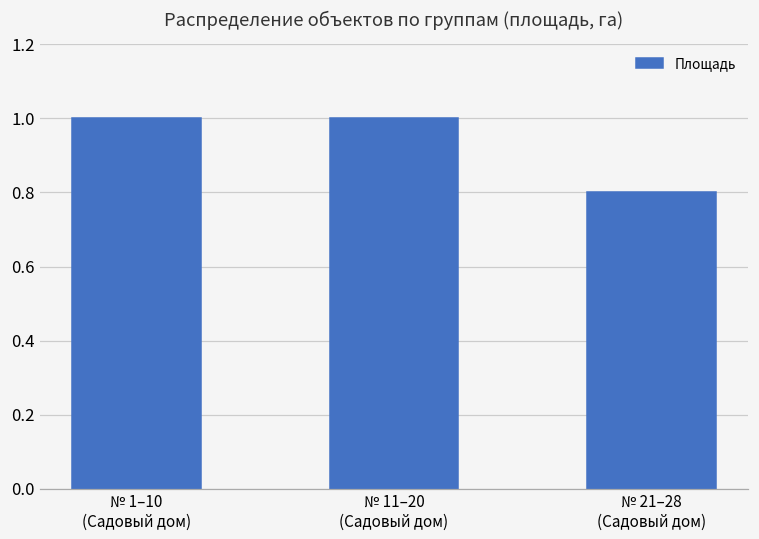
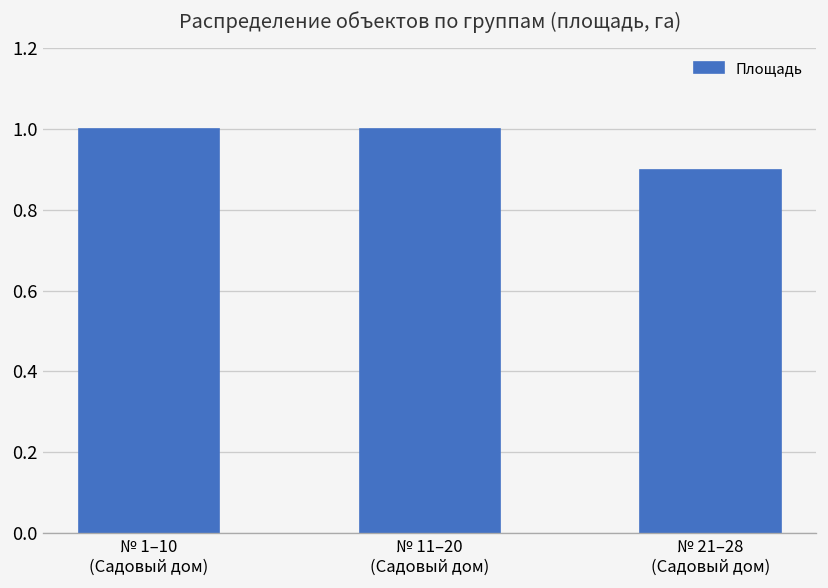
  {
    "№ 1–10 (Садовый дом)": 1.0,
    "№ 11–20 (Садовый дом)": 1.0,
-   "№ 21–28 (Садовый дом)": 0.8
+   "№ 21–28 (Садовый дом)": 0.9
  }
